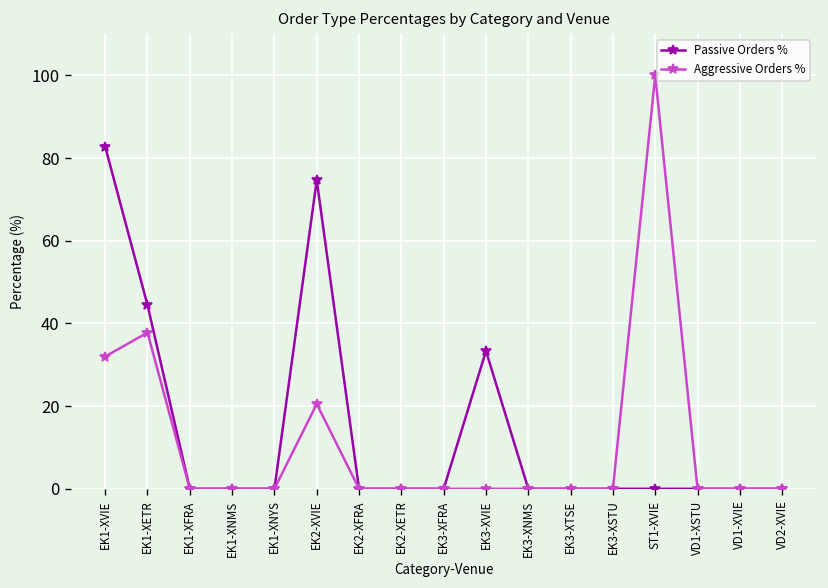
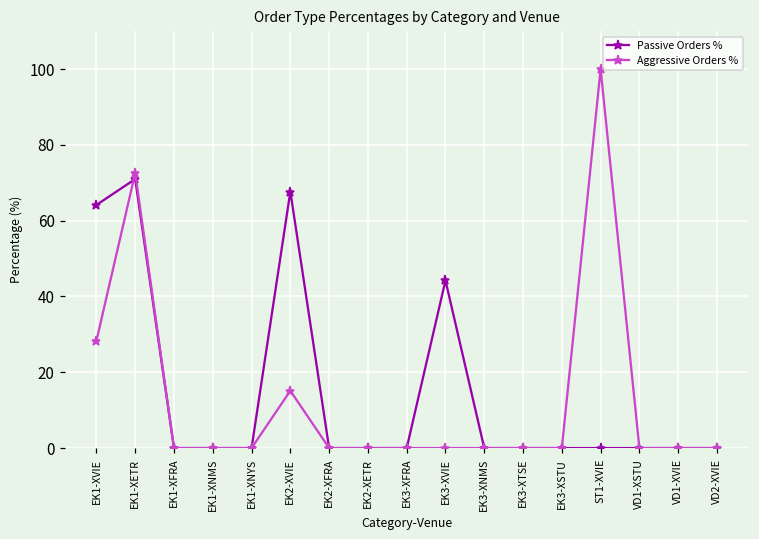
  {
    "Passive Orders %": {
-     "EK1-XVIE": 83,
-     "EK1-XETR": 44,
-     "EK2-XVIE": 75,
-     "EK3-XVIE": 33,
+     "EK1-XVIE": 64,
+     "EK1-XETR": 71,
+     "EK2-XVIE": 68,
+     "EK3-XVIE": 44,
      "ST1-XVIE": 0
    },
    "Aggressive Orders %": {
-     "EK1-XVIE": 32,
-     "EK1-XETR": 38,
-     "EK2-XVIE": 21,
+     "EK1-XVIE": 28,
+     "EK1-XETR": 73,
+     "EK2-XVIE": 15,
      "EK3-XVIE": 0,
      "ST1-XVIE": 100
    }
  }
